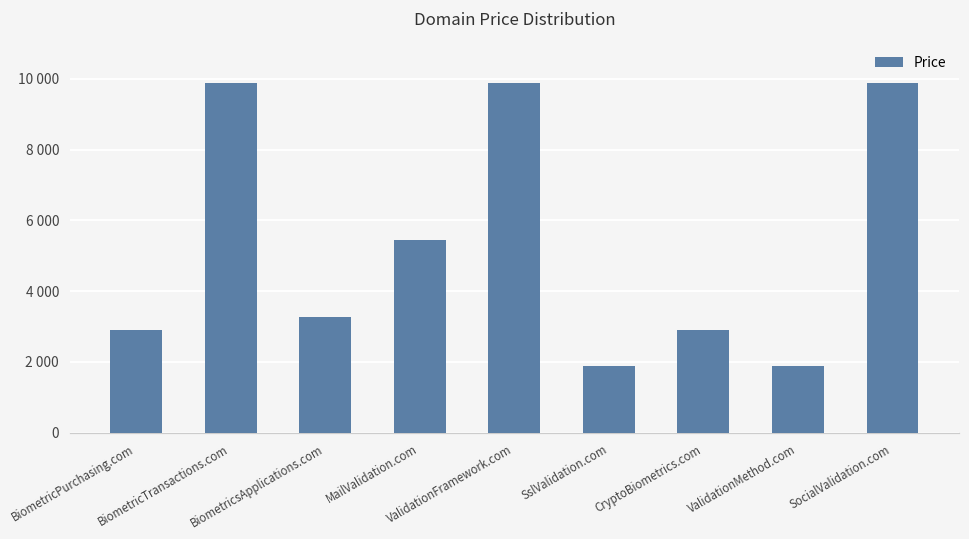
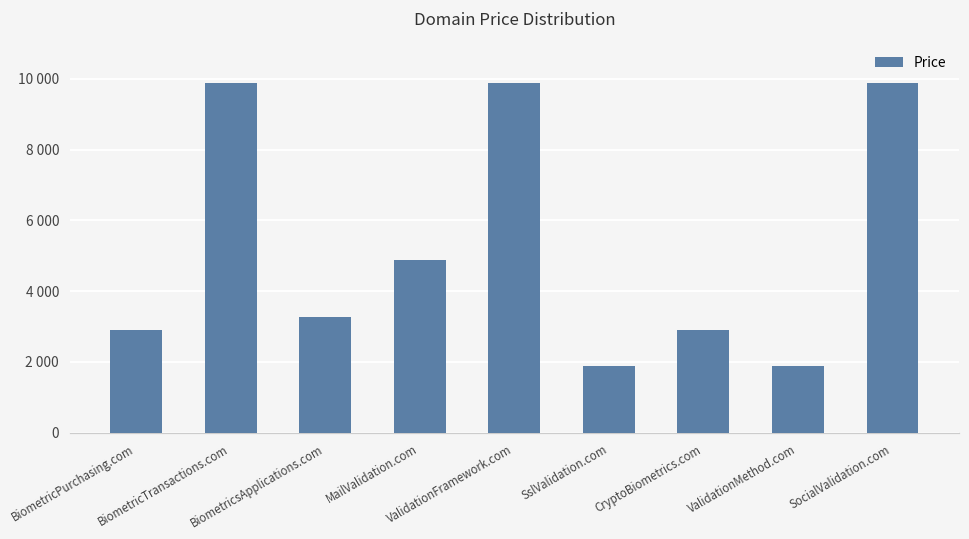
  {
    "BiometricPurchasing.com": 2900,
    "BiometricTransactions.com": 9900,
    "BiometricsApplications.com": 3300,
-   "MailValidation.com": 5400,
+   "MailValidation.com": 4900,
    "ValidationFramework.com": 9900,
    "SslValidation.com": 1900,
    "CryptoBiometrics.com": 2900,
    "ValidationMethod.com": 1900,
    "SocialValidation.com": 9900
  }
